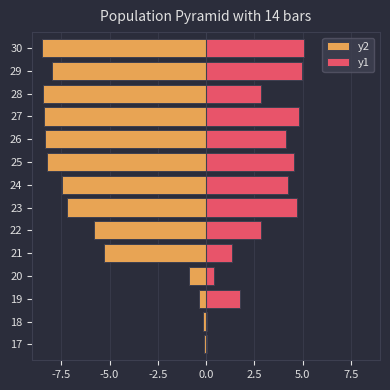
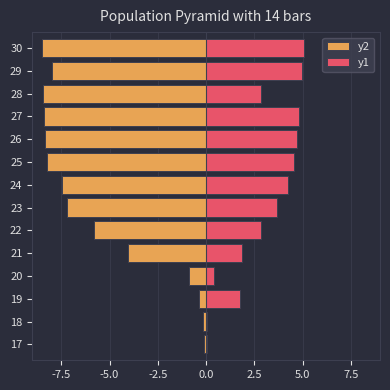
  {
    "y2": {
      "30": -8.5,
      "29": -8.0,
      "28": -8.4,
      "27": -8.4,
      "26": -8.3,
      "25": -8.2,
      "24": -7.4,
      "23": -7.2,
      "22": -5.8,
-     "21": -5.3,
+     "21": -4.0,
      "20": -0.9,
      "19": -0.4,
      "18": -0.2
    },
    "y1": {
      "30": 5.1,
      "29": 5.0,
      "28": 2.8,
      "27": 4.8,
-     "26": 4.1,
+     "26": 4.7,
      "25": 4.5,
      "24": 4.2,
-     "23": 4.7,
+     "23": 3.7,
      "22": 2.8,
-     "21": 1.3,
+     "21": 1.9,
      "20": 0.4,
      "19": 1.7
    }
  }
